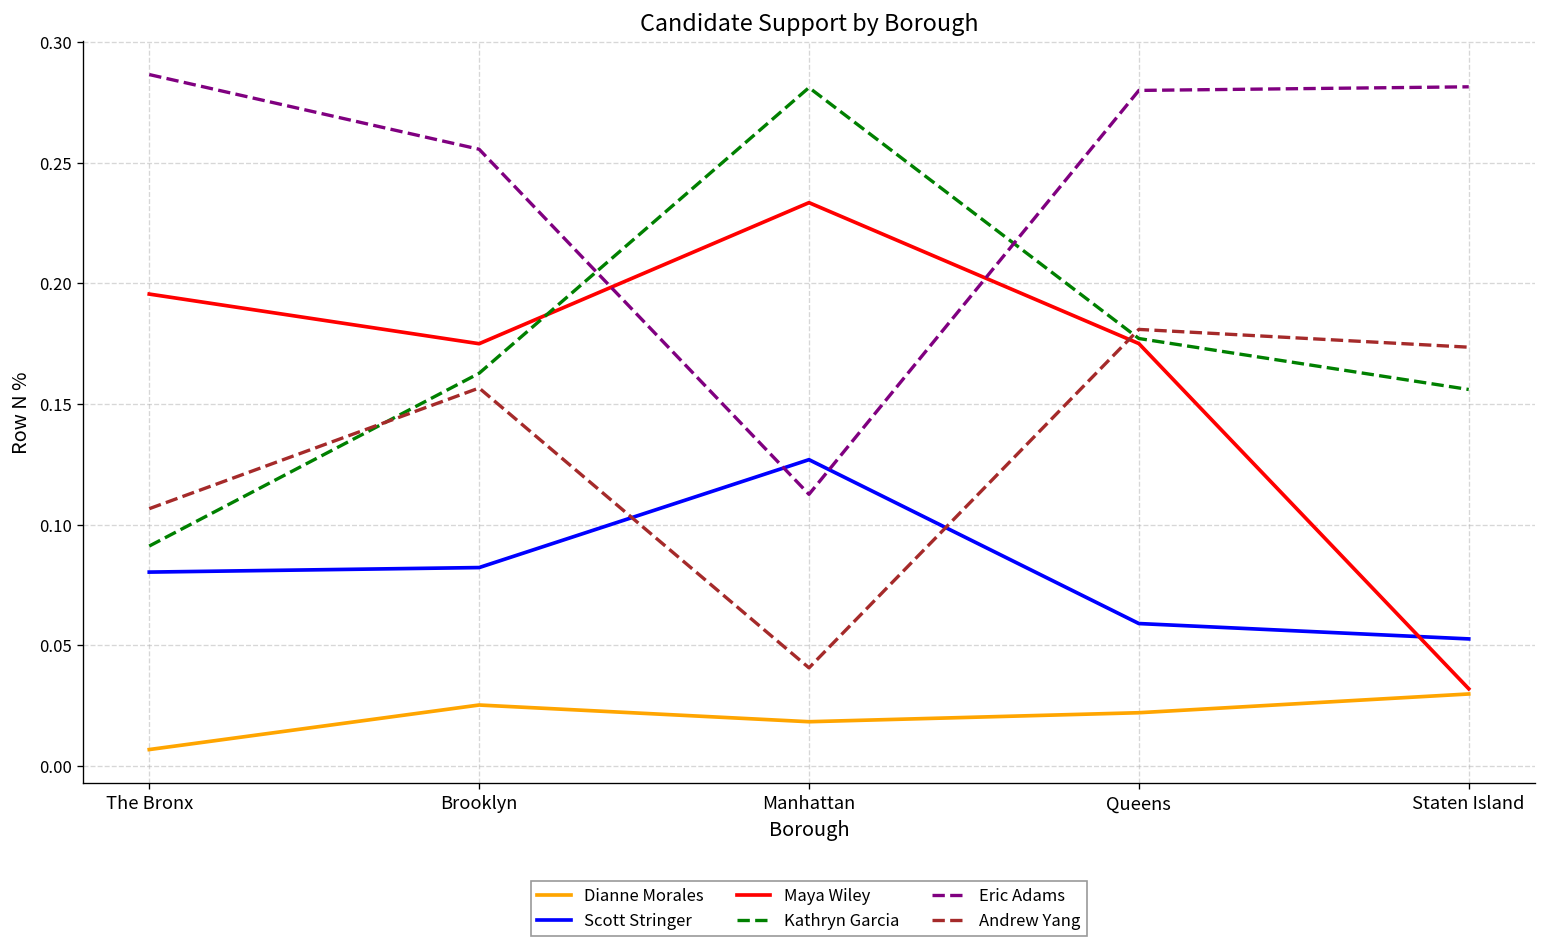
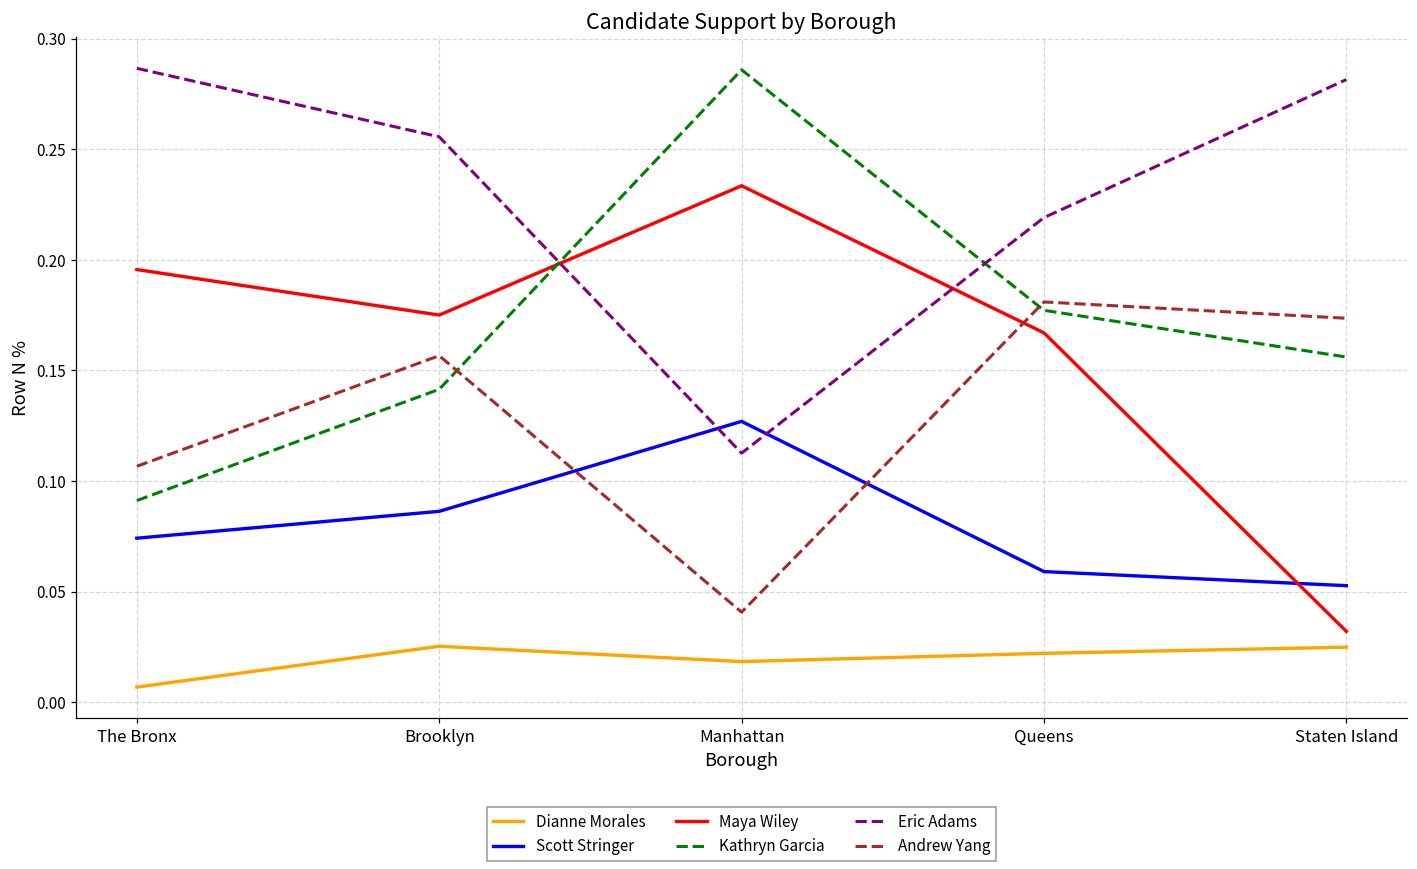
  {
    "Dianne Morales": {
      "The Bronx": 0.007,
      "Brooklyn": 0.025,
      "Manhattan": 0.018,
      "Queens": 0.022,
-     "Staten Island": 0.030
+     "Staten Island": 0.025
    },
    "Scott Stringer": {
-     "The Bronx": 0.080,
-     "Brooklyn": 0.082,
+     "The Bronx": 0.074,
+     "Brooklyn": 0.086,
      "Manhattan": 0.127,
      "Queens": 0.059,
      "Staten Island": 0.053
    },
    "Maya Wiley": {
      "The Bronx": 0.196,
      "Brooklyn": 0.175,
      "Manhattan": 0.233,
-     "Queens": 0.175,
+     "Queens": 0.167,
      "Staten Island": 0.032
    },
    "Kathryn Garcia": {
      "The Bronx": 0.091,
-     "Brooklyn": 0.163,
-     "Manhattan": 0.281,
+     "Brooklyn": 0.141,
+     "Manhattan": 0.286,
      "Queens": 0.177,
      "Staten Island": 0.156
    },
    "Eric Adams": {
      "The Bronx": 0.287,
      "Brooklyn": 0.256,
      "Manhattan": 0.113,
-     "Queens": 0.280,
+     "Queens": 0.219,
      "Staten Island": 0.281
    },
    "Andrew Yang": {
      "The Bronx": 0.107,
      "Brooklyn": 0.157,
      "Manhattan": 0.041,
      "Queens": 0.181,
      "Staten Island": 0.174
    }
  }
